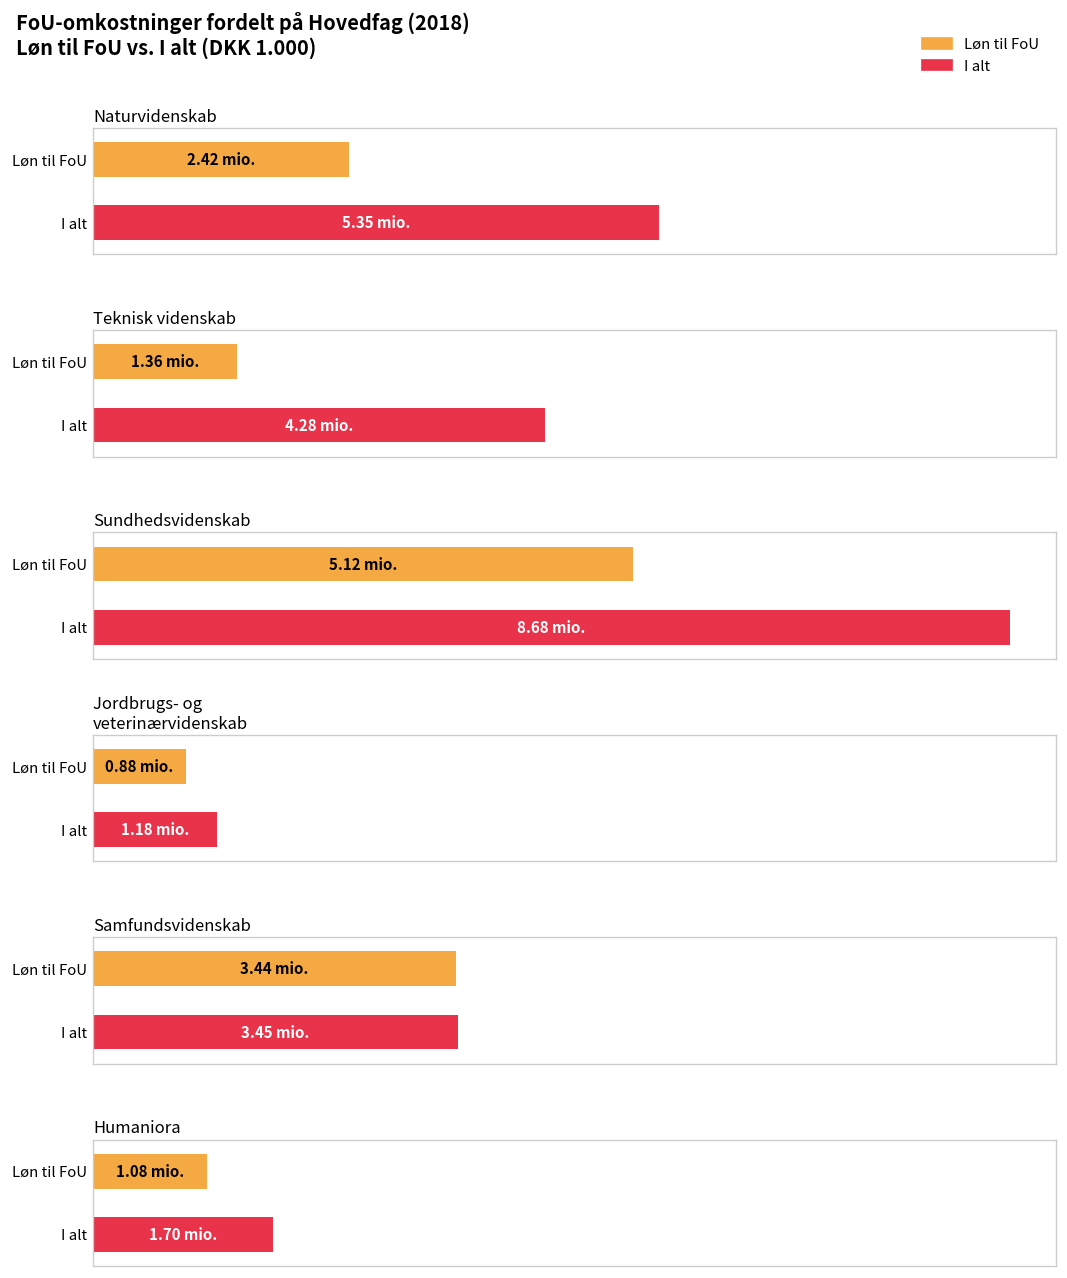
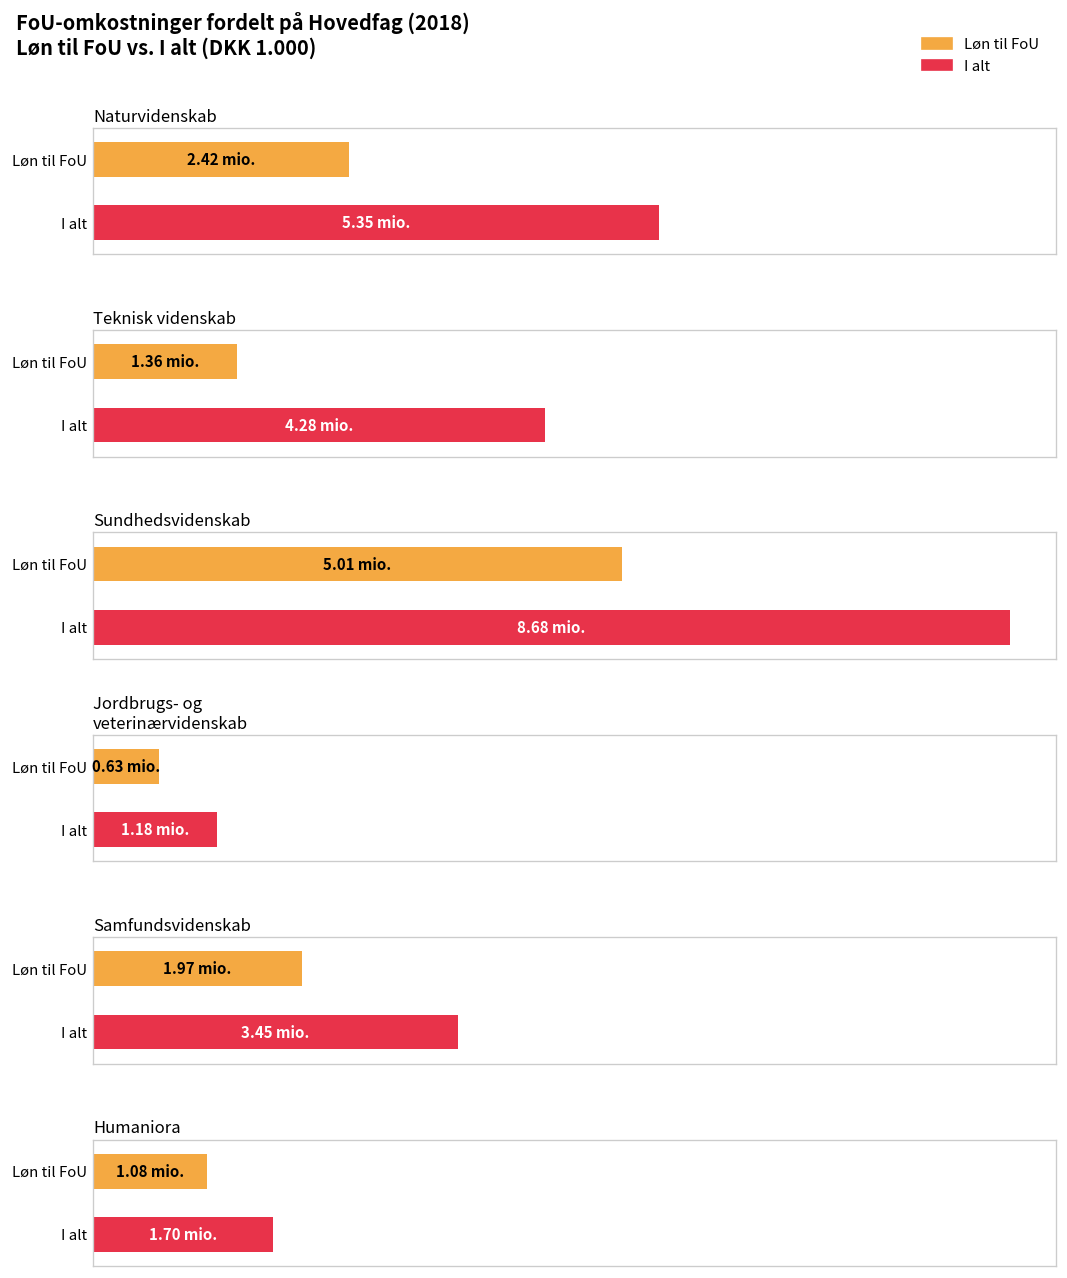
  {
    "Sundhedsvidenskab": {
-     "Løn til FoU": 5.12
+     "Løn til FoU": 5.01
    },
    "Jordbrugs- og veterinærvidenskab": {
-     "Løn til FoU": 0.88
+     "Løn til FoU": 0.63
    },
    "Samfundsvidenskab": {
-     "Løn til FoU": 3.44
+     "Løn til FoU": 1.97
    }
  }
